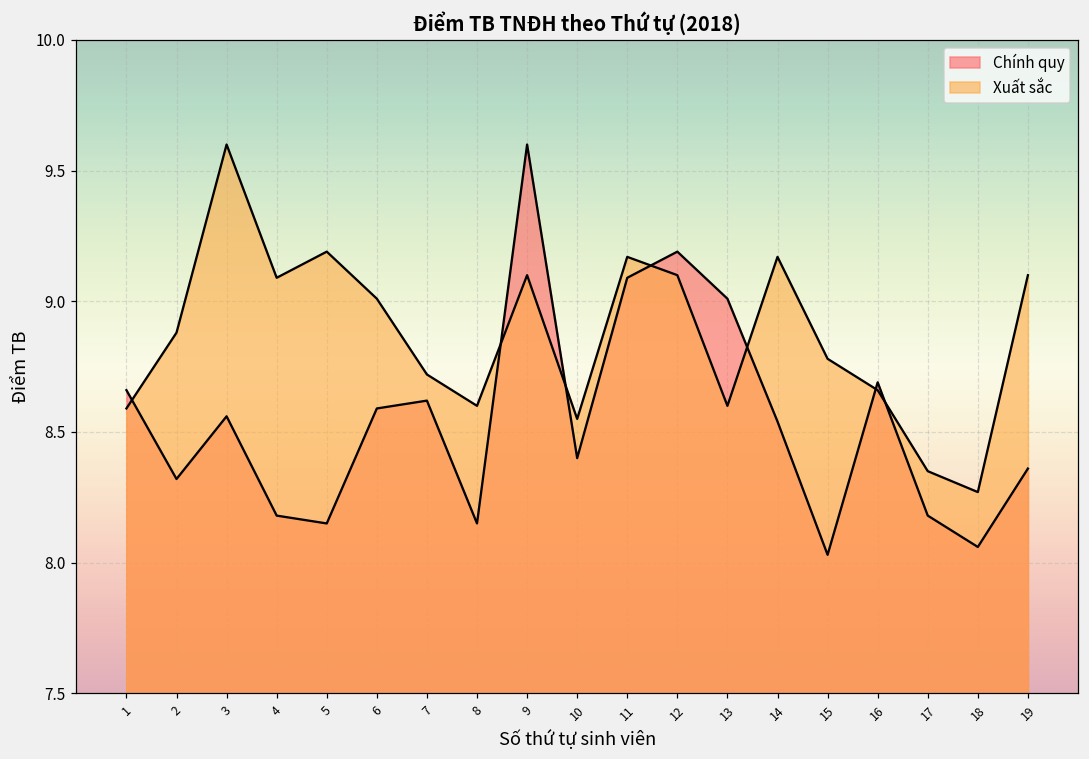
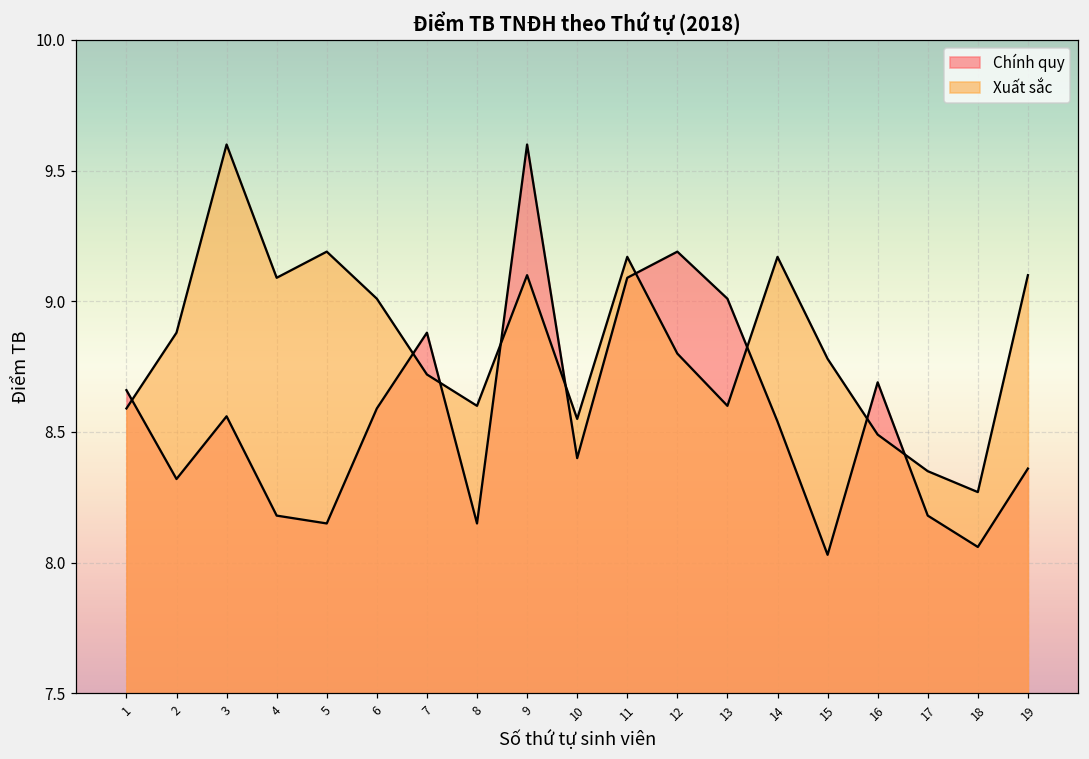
  {
    "Chính quy": {
      "1": 8.66,
      "2": 8.32,
      "3": 8.56,
      "4": 8.18,
      "5": 8.15,
      "6": 8.59,
-     "7": 8.62,
+     "7": 8.88,
      "8": 8.15,
      "9": 9.60,
      "10": 8.40,
      "11": 9.09,
      "12": 9.19,
      "13": 9.01,
      "14": 8.54,
      "15": 8.03,
      "16": 8.69,
      "17": 8.18,
      "18": 8.06,
      "19": 8.36
    },
    "Xuất sắc": {
      "1": 8.59,
      "2": 8.88,
      "3": 9.60,
      "4": 9.09,
      "5": 9.19,
      "6": 9.01,
      "7": 8.72,
      "8": 8.60,
      "9": 9.10,
      "10": 8.55,
      "11": 9.17,
-     "12": 9.1,
+     "12": 8.8,
      "13": 8.60,
      "14": 9.17,
      "15": 8.78,
-     "16": 8.66,
+     "16": 8.49,
      "17": 8.35,
      "18": 8.27,
      "19": 9.10
    }
  }
